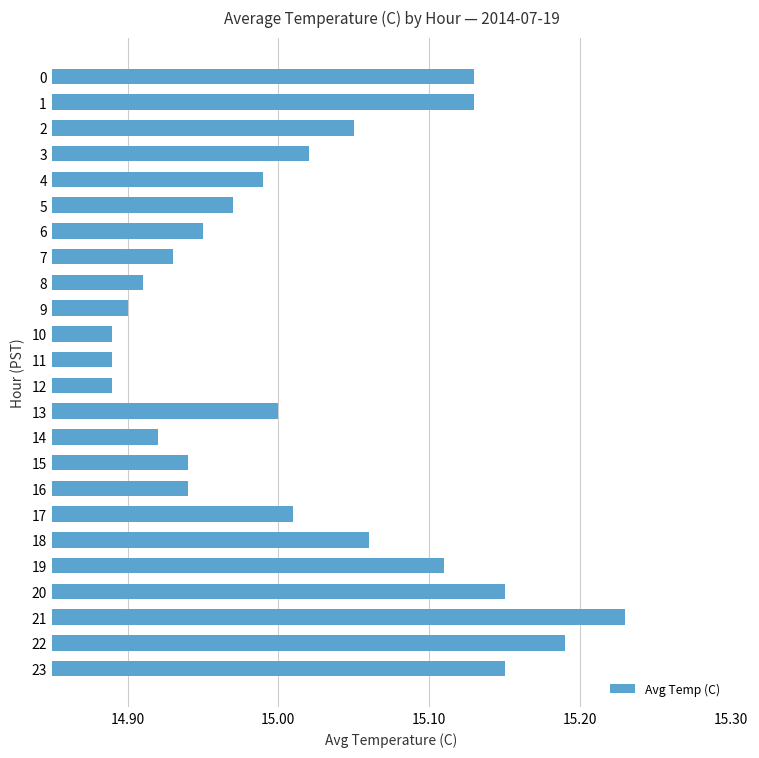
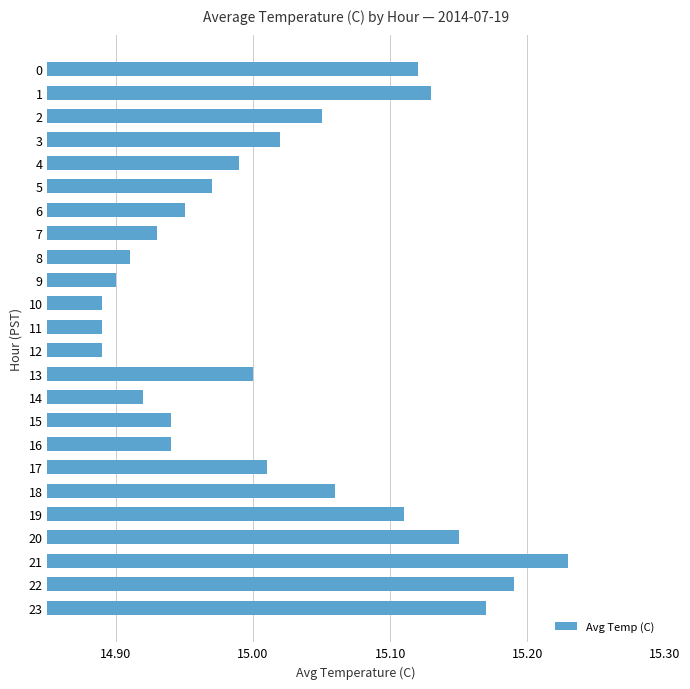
  {
-   "0": 15.13,
+   "0": 15.12,
    "1": 15.13,
    "2": 15.05,
    "3": 15.02,
    "4": 14.99,
    "5": 14.97,
    "6": 14.95,
    "7": 14.93,
    "8": 14.91,
    "9": 14.90,
    "10": 14.89,
    "11": 14.89,
    "12": 14.89,
    "13": 15.00,
    "14": 14.92,
    "15": 14.94,
    "16": 14.94,
    "17": 15.01,
    "18": 15.06,
    "19": 15.11,
    "20": 15.15,
    "21": 15.23,
    "22": 15.19,
-   "23": 15.15
+   "23": 15.17
  }
